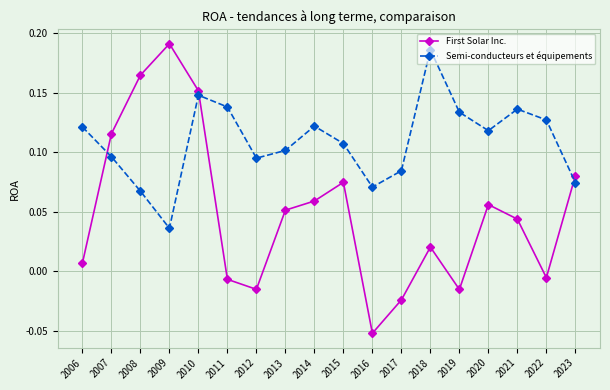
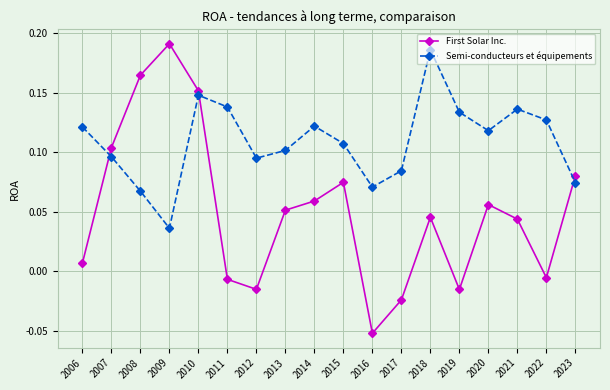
  {
    "First Solar Inc.": {
      "2006": 0.007,
-     "2007": 0.116,
+     "2007": 0.104,
      "2008": 0.165,
      "2009": 0.191,
      "2010": 0.152,
      "2011": -0.007,
      "2012": -0.015,
      "2013": 0.051,
      "2014": 0.059,
      "2015": 0.075,
      "2016": -0.052,
      "2017": -0.024,
-     "2018": 0.020,
+     "2018": 0.045,
      "2019": -0.015,
      "2020": 0.056,
      "2021": 0.044,
      "2022": -0.005,
      "2023": 0.080
    },
    "Semi-conducteurs et équipements": {
      "2006": 0.121,
      "2007": 0.096,
      "2008": 0.067,
      "2009": 0.036,
      "2010": 0.148,
      "2011": 0.138,
      "2012": 0.095,
      "2013": 0.102,
      "2014": 0.122,
      "2015": 0.107,
      "2016": 0.071,
      "2017": 0.084,
      "2019": 0.134,
      "2020": 0.118,
      "2021": 0.136,
      "2022": 0.127,
      "2023": 0.075
    }
  }
